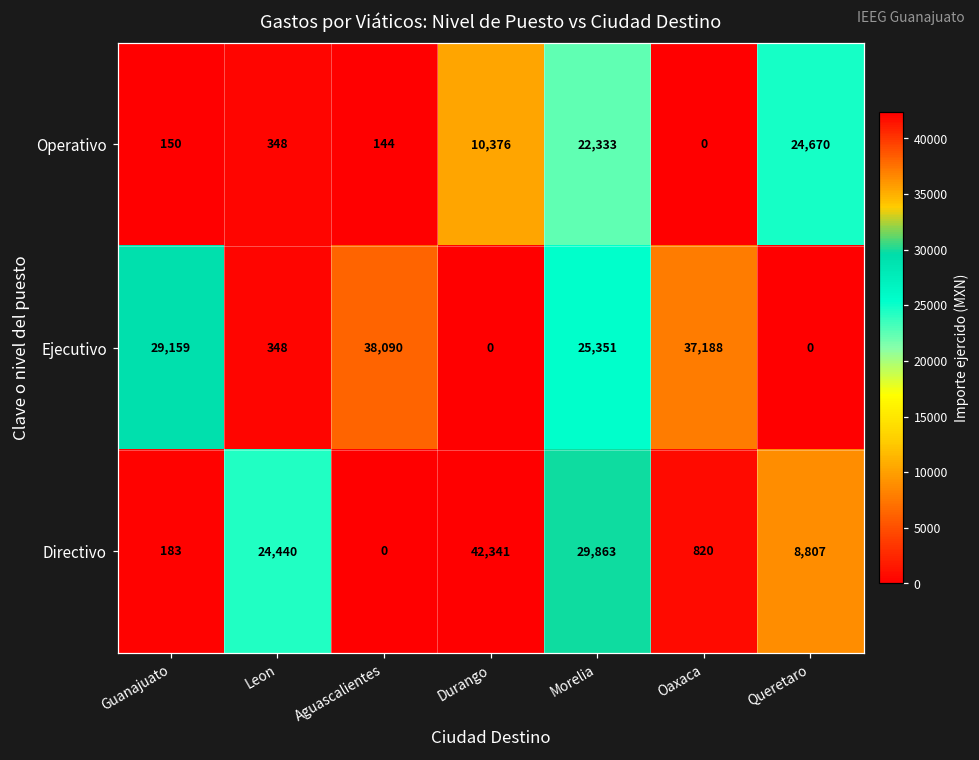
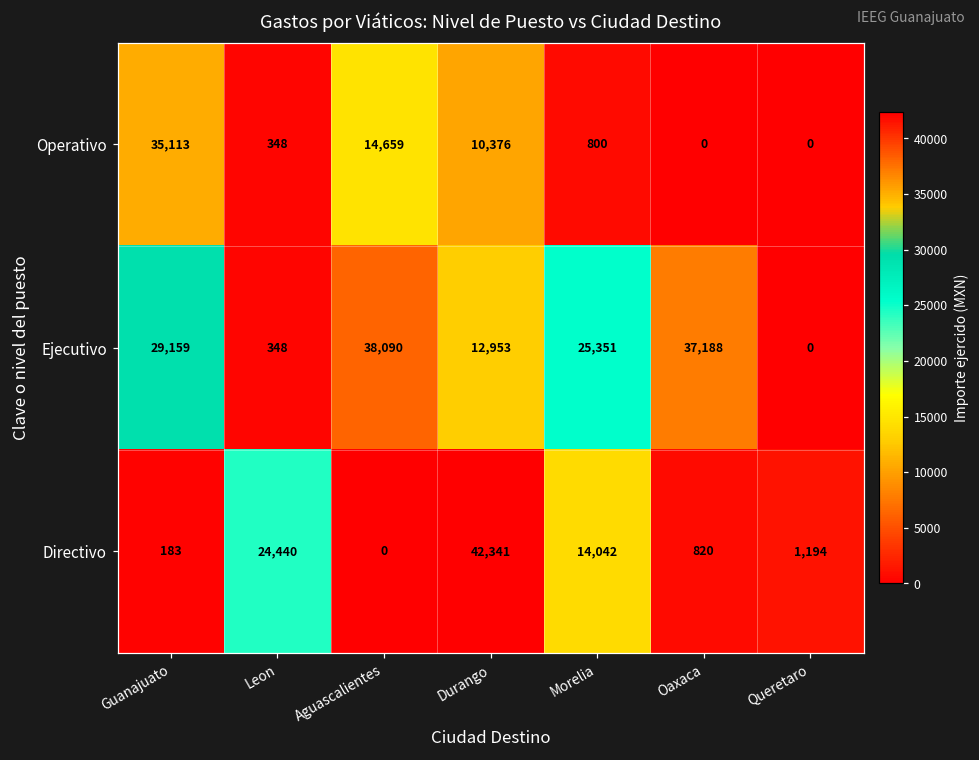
  {
    "Operativo": {
-     "Guanajuato": "150",
+     "Guanajuato": "35,113",
      "Leon": "348",
-     "Aguascalientes": "144",
+     "Aguascalientes": "14,659",
      "Durango": "10,376",
-     "Morelia": "22,333",
+     "Morelia": "800",
      "Oaxaca": "0",
-     "Queretaro": "24,670"
+     "Queretaro": "0"
    },
    "Ejecutivo": {
      "Guanajuato": "29,159",
      "Leon": "348",
      "Aguascalientes": "38,090",
-     "Durango": "0",
+     "Durango": "12,953",
      "Morelia": "25,351",
      "Oaxaca": "37,188",
      "Queretaro": "0"
    },
    "Directivo": {
      "Guanajuato": "183",
      "Leon": "24,440",
      "Aguascalientes": "0",
      "Durango": "42,341",
-     "Morelia": "29,863",
+     "Morelia": "14,042",
      "Oaxaca": "820",
-     "Queretaro": "8,807"
+     "Queretaro": "1,194"
    }
  }
